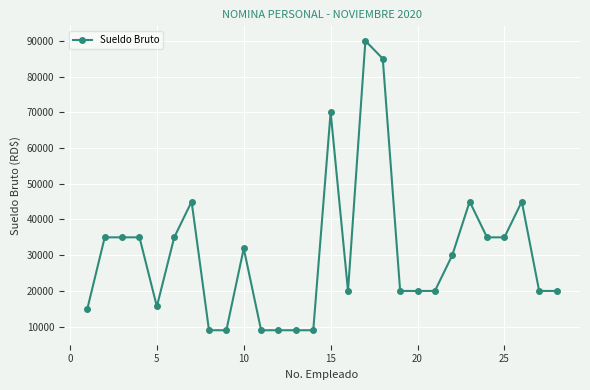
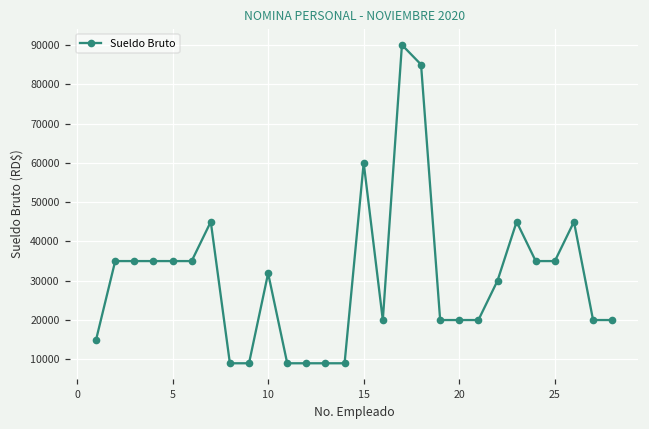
  {
-   "5": 16000,
+   "5": 35000,
    "10": 32000,
-   "15": 70000,
+   "15": 60000,
    "20": 20000,
    "25": 35000
  }
